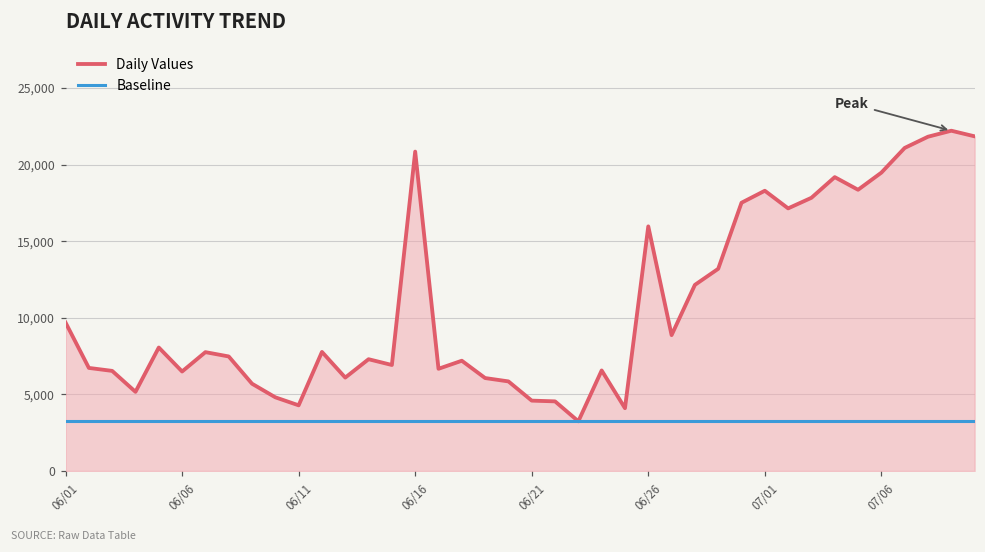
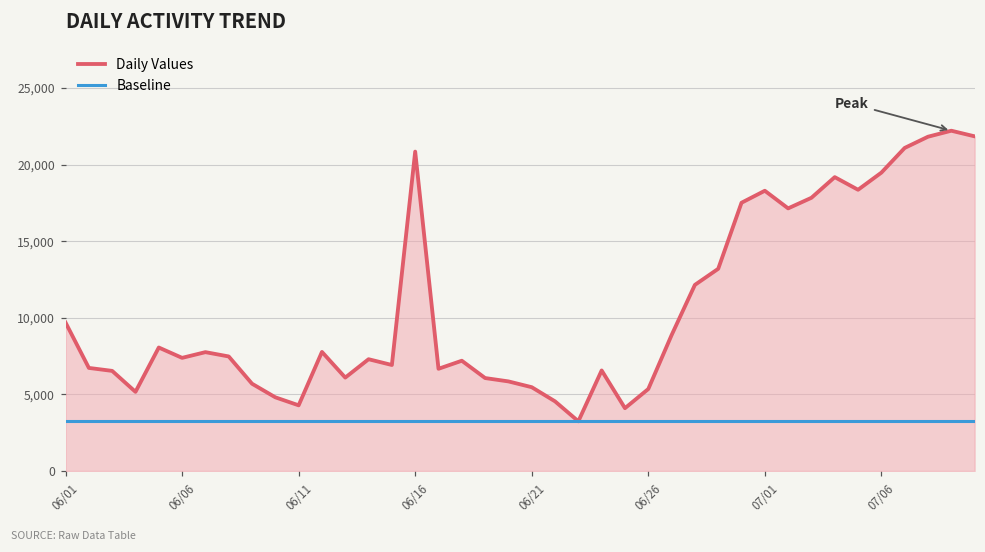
  {
    "Daily Values": {
      "06/01": "9,700",
-     "06/06": "6,500",
+     "06/06": "7,400",
      "06/11": "4,300",
      "06/16": "20,800",
-     "06/21": "4,600",
-     "06/26": "16,000",
+     "06/21": "5,500",
+     "06/26": "5,400",
      "07/01": "18,300",
      "07/06": "19,500"
    },
    "Baseline": {
      "06/01": "3,200",
      "06/06": "3,200",
      "06/11": "3,200",
      "06/16": "3,200",
      "06/21": "3,200",
      "06/26": "3,200",
      "07/01": "3,200",
      "07/06": "3,200"
    }
  }
